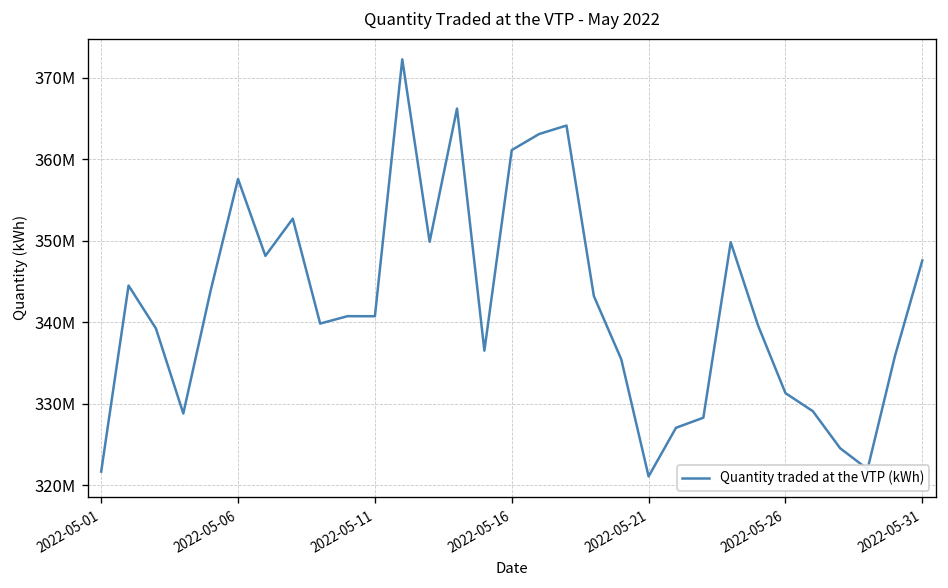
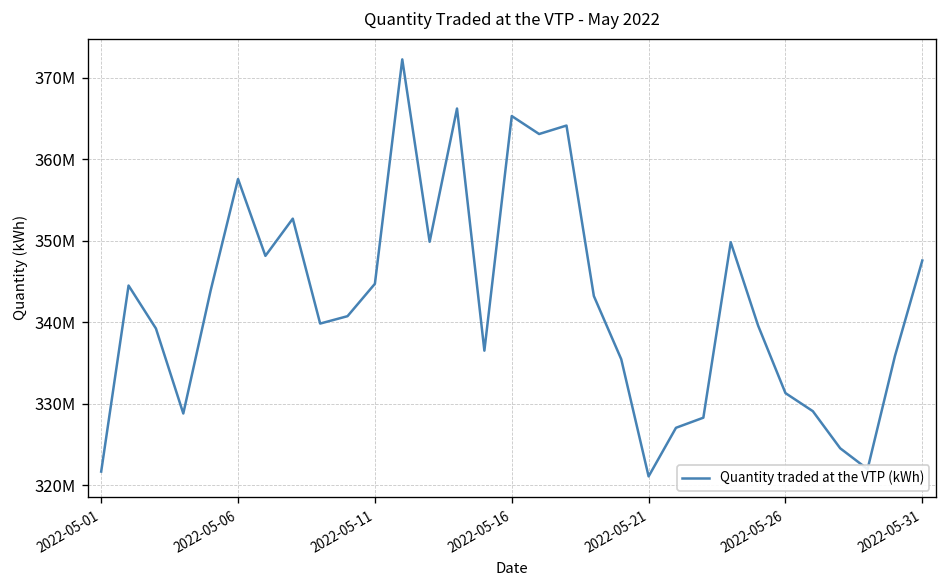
  {
    "2022-05-01": 322000000,
    "2022-05-06": 358000000,
-   "2022-05-11": 341000000,
-   "2022-05-16": 361000000,
+   "2022-05-11": 345000000,
+   "2022-05-16": 365000000,
    "2022-05-21": 321000000,
    "2022-05-26": 331000000,
    "2022-05-31": 348000000
  }
